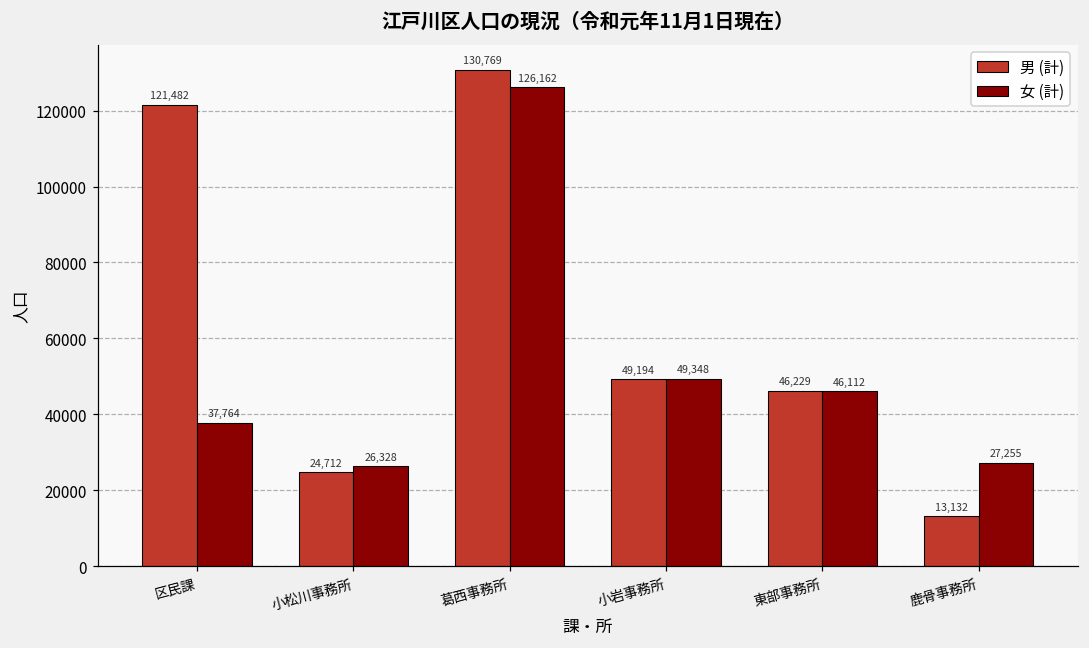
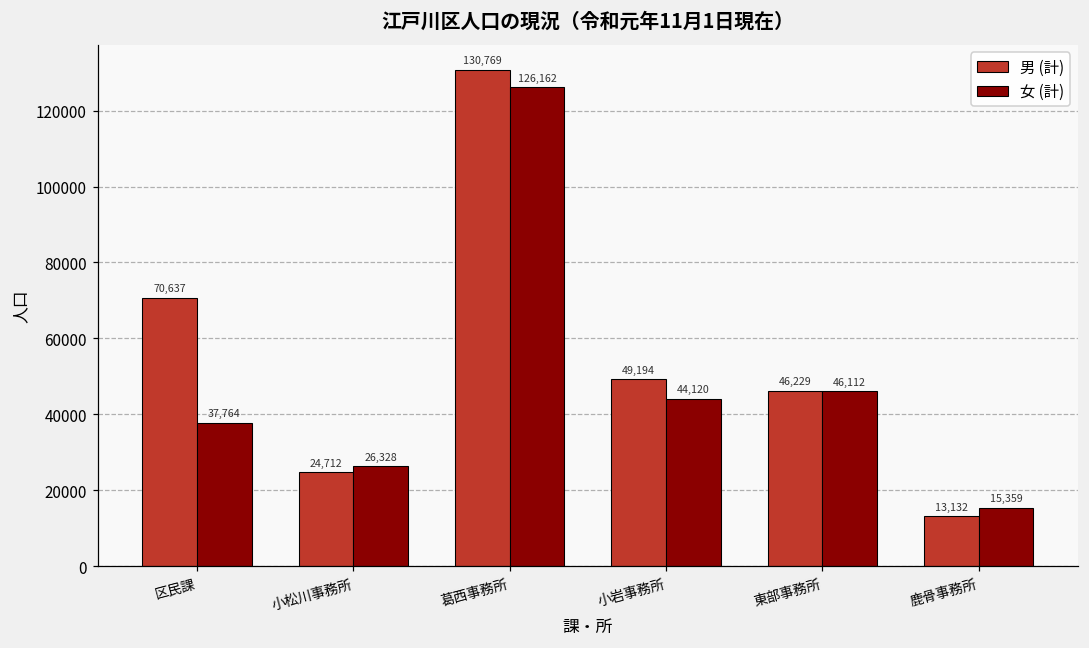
  {
    "男 (計)": {
-     "区民課": "121,482",
+     "区民課": "70,637",
      "小松川事務所": "24,712",
      "葛西事務所": "130,769",
      "小岩事務所": "49,194",
      "東部事務所": "46,229",
      "鹿骨事務所": "13,132"
    },
    "女 (計)": {
      "区民課": "37,764",
      "小松川事務所": "26,328",
      "葛西事務所": "126,162",
-     "小岩事務所": "49,348",
+     "小岩事務所": "44,120",
      "東部事務所": "46,112",
-     "鹿骨事務所": "27,255"
+     "鹿骨事務所": "15,359"
    }
  }
